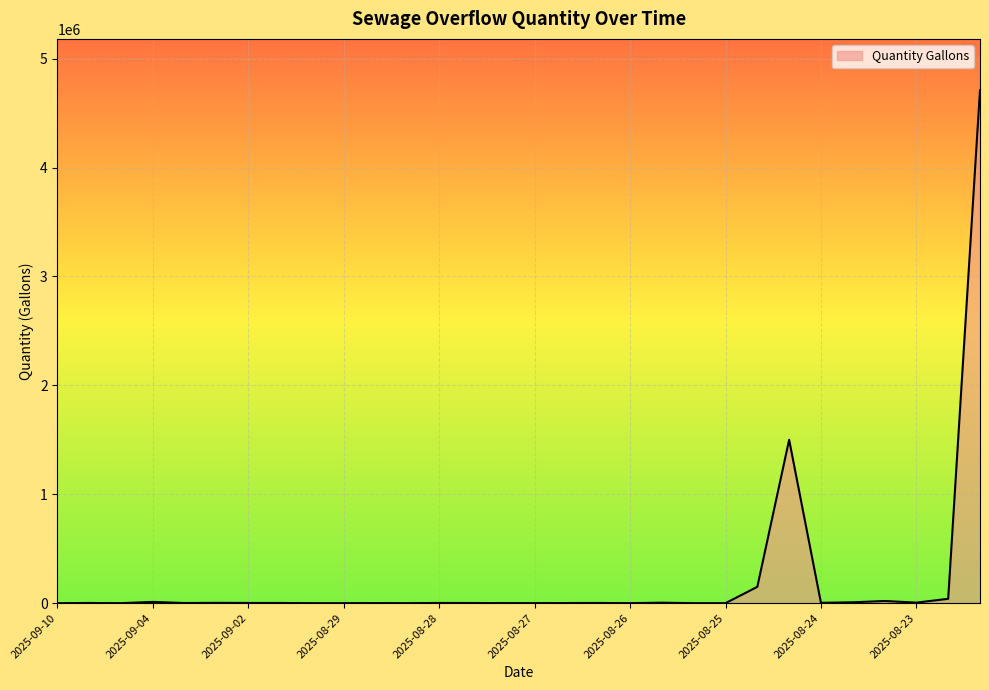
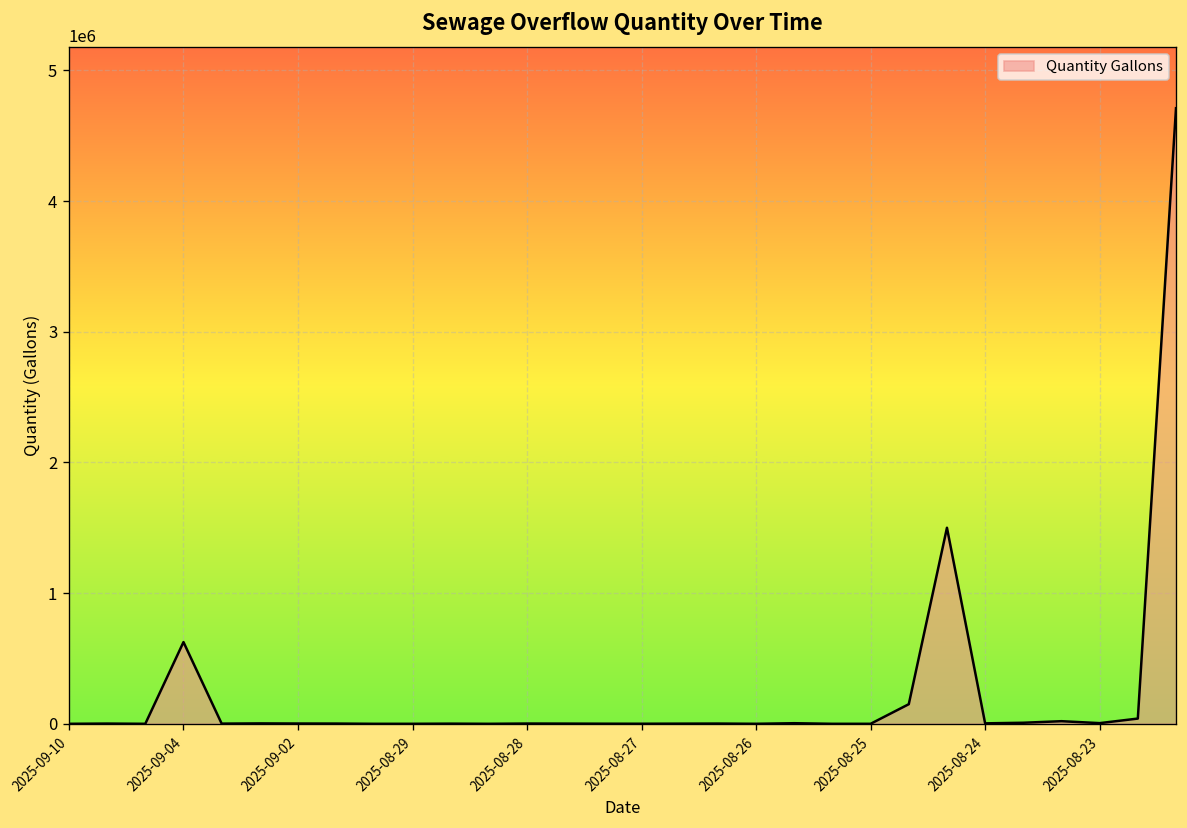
  {
    "2025-09-10": 0,
-   "2025-09-04": 10000,
+   "2025-09-04": 630000,
    "2025-08-29": 0
  }
